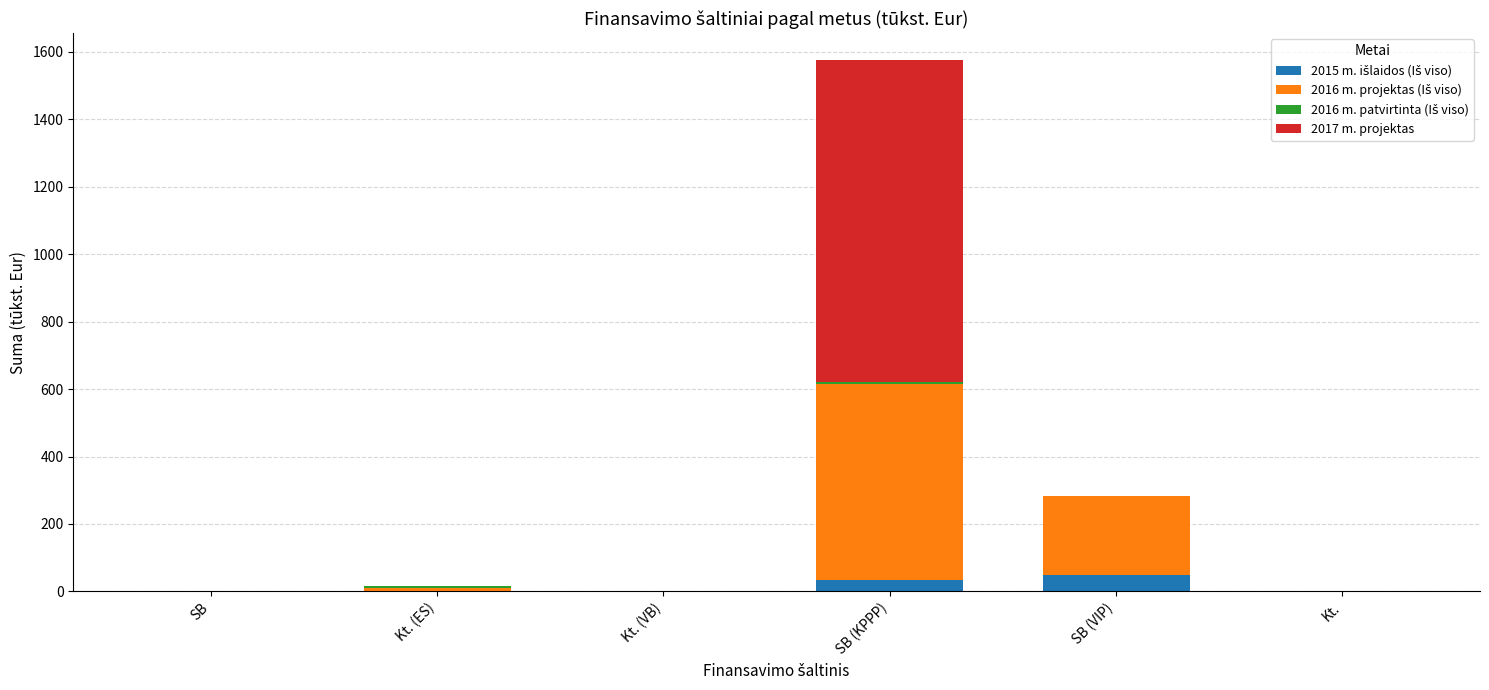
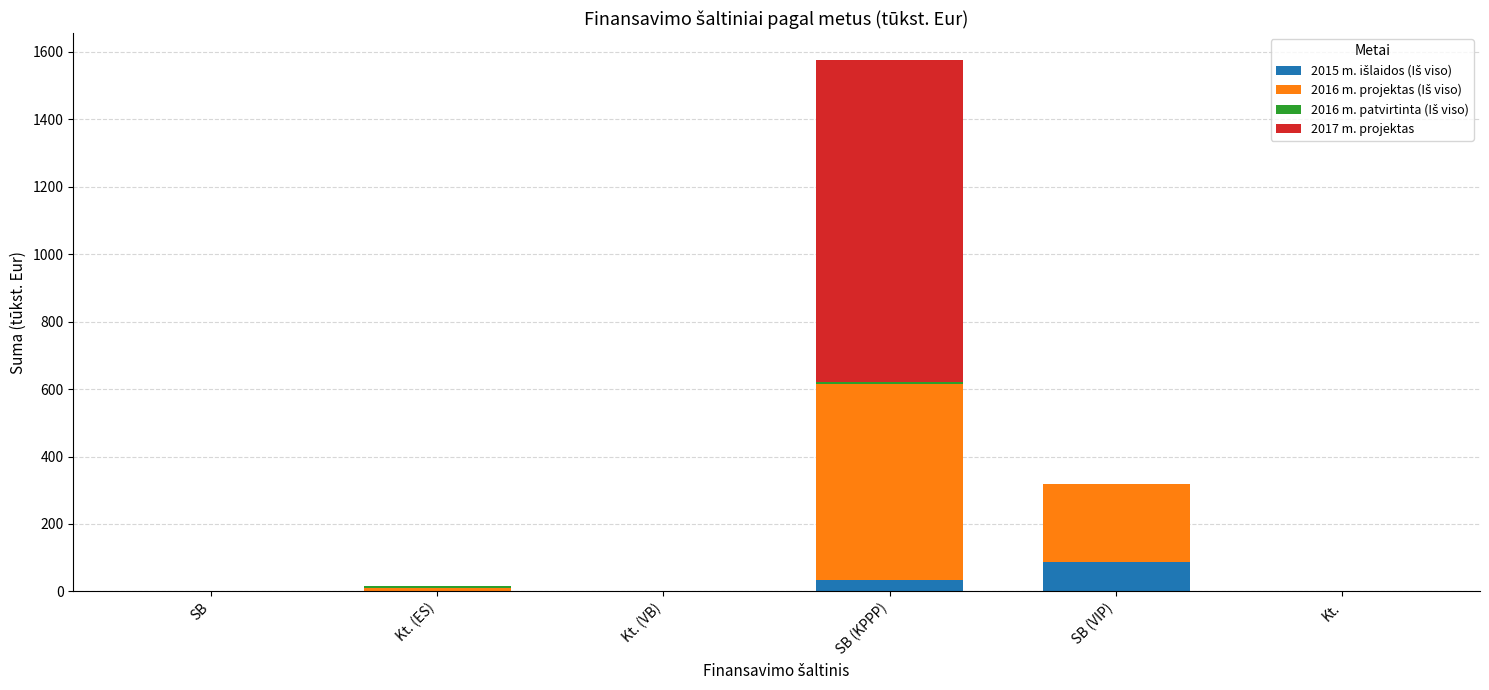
  {
    "2015 m. išlaidos (Iš viso)": {
      "SB": 0,
      "Kt. (ES)": 0,
      "Kt. (VB)": 0,
      "SB (KPPP)": 30,
-     "SB (VIP)": 50,
+     "SB (VIP)": 90,
      "Kt.": 0
    },
    "2016 m. projektas (Iš viso)": {
      "SB": 0,
      "Kt. (ES)": 10,
      "Kt. (VB)": 0,
      "SB (KPPP)": 580,
      "SB (VIP)": 230,
      "Kt.": 0
    },
    "2016 m. patvirtinta (Iš viso)": {
      "SB": 0,
      "Kt. (VB)": 0,
      "SB (VIP)": 0,
      "Kt.": 0
    },
    "2017 m. projektas": {
      "SB": 0,
      "Kt. (ES)": 0,
      "Kt. (VB)": 0,
      "SB (KPPP)": 960,
      "SB (VIP)": 0,
      "Kt.": 0
    }
  }
